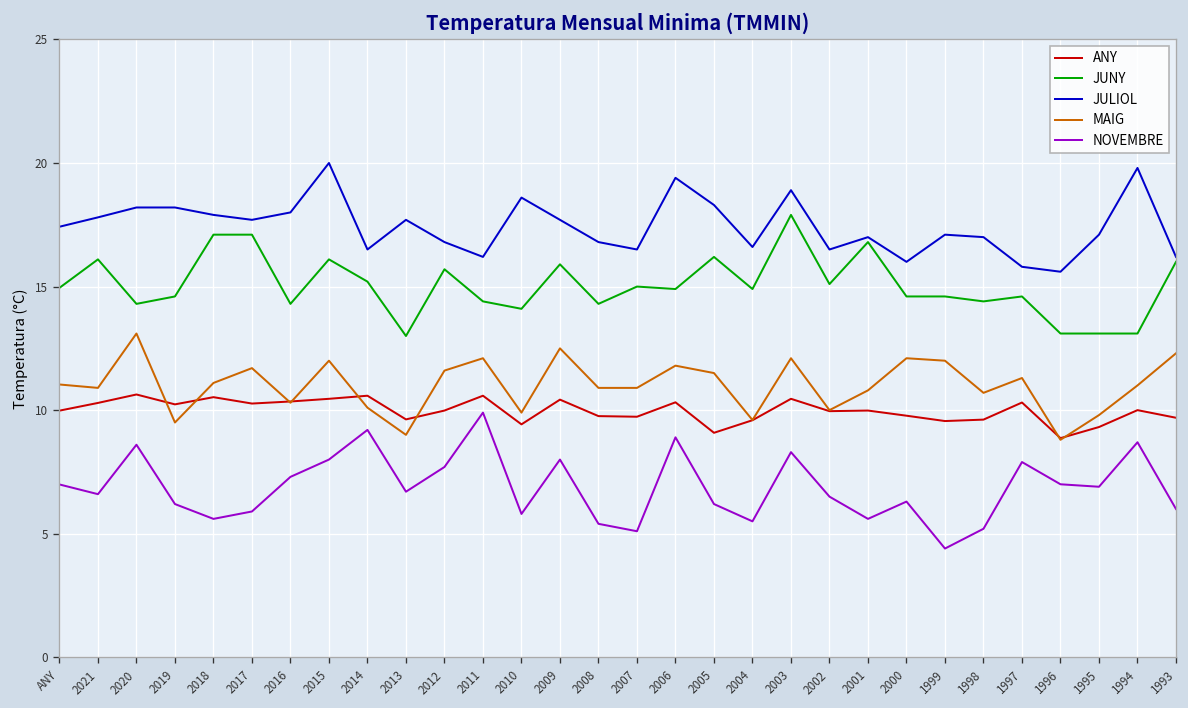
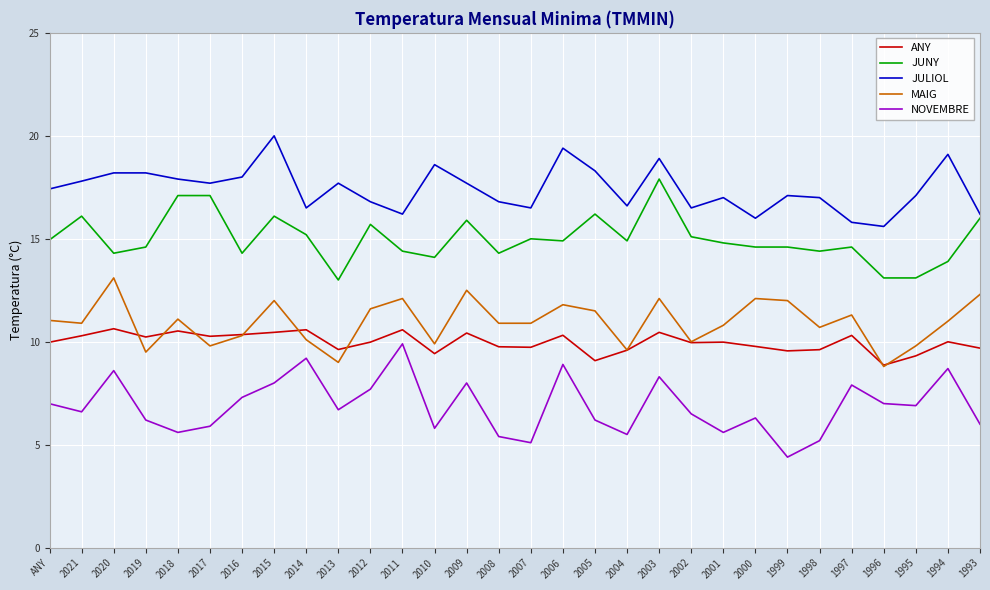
  {
    "ANY": {
      "ANY": 10.0,
      "2021": 10.3,
      "2020": 10.6,
      "2019": 10.2,
      "2018": 10.5,
      "2017": 10.3,
      "2015": 10.5,
      "2014": 10.6,
      "2013": 9.6,
      "2012": 10.0,
      "2011": 10.6,
      "2010": 9.4,
      "2009": 10.4,
      "2008": 9.8,
      "2007": 9.7,
      "2006": 10.3,
      "2005": 9.1,
      "2003": 10.5,
      "2001": 10.0,
      "2000": 9.8,
      "1999": 9.6,
      "1998": 9.6,
      "1997": 10.3,
      "1995": 9.3,
      "1994": 10.0,
      "1993": 9.7
    },
    "JUNY": {
      "ANY": 14.9,
      "2021": 16.1,
      "2020": 14.3,
      "2019": 14.6,
      "2018": 17.1,
      "2017": 17.1,
      "2016": 14.3,
      "2015": 16.1,
      "2014": 15.2,
      "2013": 13.0,
      "2012": 15.7,
      "2011": 14.4,
      "2010": 14.1,
      "2009": 15.9,
      "2008": 14.3,
      "2007": 15.0,
      "2006": 14.9,
      "2005": 16.2,
      "2004": 14.9,
      "2003": 17.9,
      "2002": 15.1,
-     "2001": 16.8,
+     "2001": 14.8,
      "2000": 14.6,
      "1999": 14.6,
      "1998": 14.4,
      "1997": 14.6,
      "1996": 13.1,
      "1995": 13.1,
-     "1994": 13.1,
+     "1994": 13.9,
      "1993": 16.0
    },
    "JULIOL": {
      "ANY": 17.4,
      "2021": 17.8,
      "2020": 18.2,
      "2019": 18.2,
      "2018": 17.9,
      "2017": 17.7,
      "2016": 18.0,
      "2015": 20.0,
      "2014": 16.5,
      "2013": 17.7,
      "2012": 16.8,
      "2011": 16.2,
      "2010": 18.6,
      "2009": 17.7,
      "2008": 16.8,
      "2007": 16.5,
      "2006": 19.4,
      "2005": 18.3,
      "2004": 16.6,
      "2003": 18.9,
      "2002": 16.5,
      "2001": 17.0,
      "2000": 16.0,
      "1999": 17.1,
      "1998": 17.0,
      "1997": 15.8,
      "1996": 15.6,
      "1995": 17.1,
-     "1994": 19.8,
+     "1994": 19.1,
      "1993": 16.2
    },
    "MAIG": {
      "ANY": 11.0,
      "2021": 10.9,
      "2020": 13.1,
      "2019": 9.5,
      "2018": 11.1,
-     "2017": 11.7,
+     "2017": 9.8,
      "2015": 12.0,
      "2014": 10.1,
      "2013": 9.0,
      "2012": 11.6,
      "2011": 12.1,
      "2010": 9.9,
      "2009": 12.5,
      "2008": 10.9,
      "2007": 10.9,
      "2006": 11.8,
      "2005": 11.5,
      "2003": 12.1,
      "2001": 10.8,
      "2000": 12.1,
      "1999": 12.0,
      "1998": 10.7,
      "1997": 11.3,
      "1995": 9.8,
      "1994": 11.0,
      "1993": 12.3
    },
    "NOVEMBRE": {
      "ANY": 7.0,
      "2021": 6.6,
      "2020": 8.6,
      "2019": 6.2,
      "2018": 5.6,
      "2017": 5.9,
      "2016": 7.3,
      "2015": 8.0,
      "2014": 9.2,
      "2013": 6.7,
      "2012": 7.7,
      "2011": 9.9,
      "2010": 5.8,
      "2009": 8.0,
      "2008": 5.4,
      "2007": 5.1,
      "2006": 8.9,
      "2005": 6.2,
      "2004": 5.5,
      "2003": 8.3,
      "2002": 6.5,
      "2001": 5.6,
      "2000": 6.3,
      "1999": 4.4,
      "1998": 5.2,
      "1997": 7.9,
      "1996": 7.0,
      "1995": 6.9,
      "1994": 8.7,
      "1993": 6.0
    }
  }
